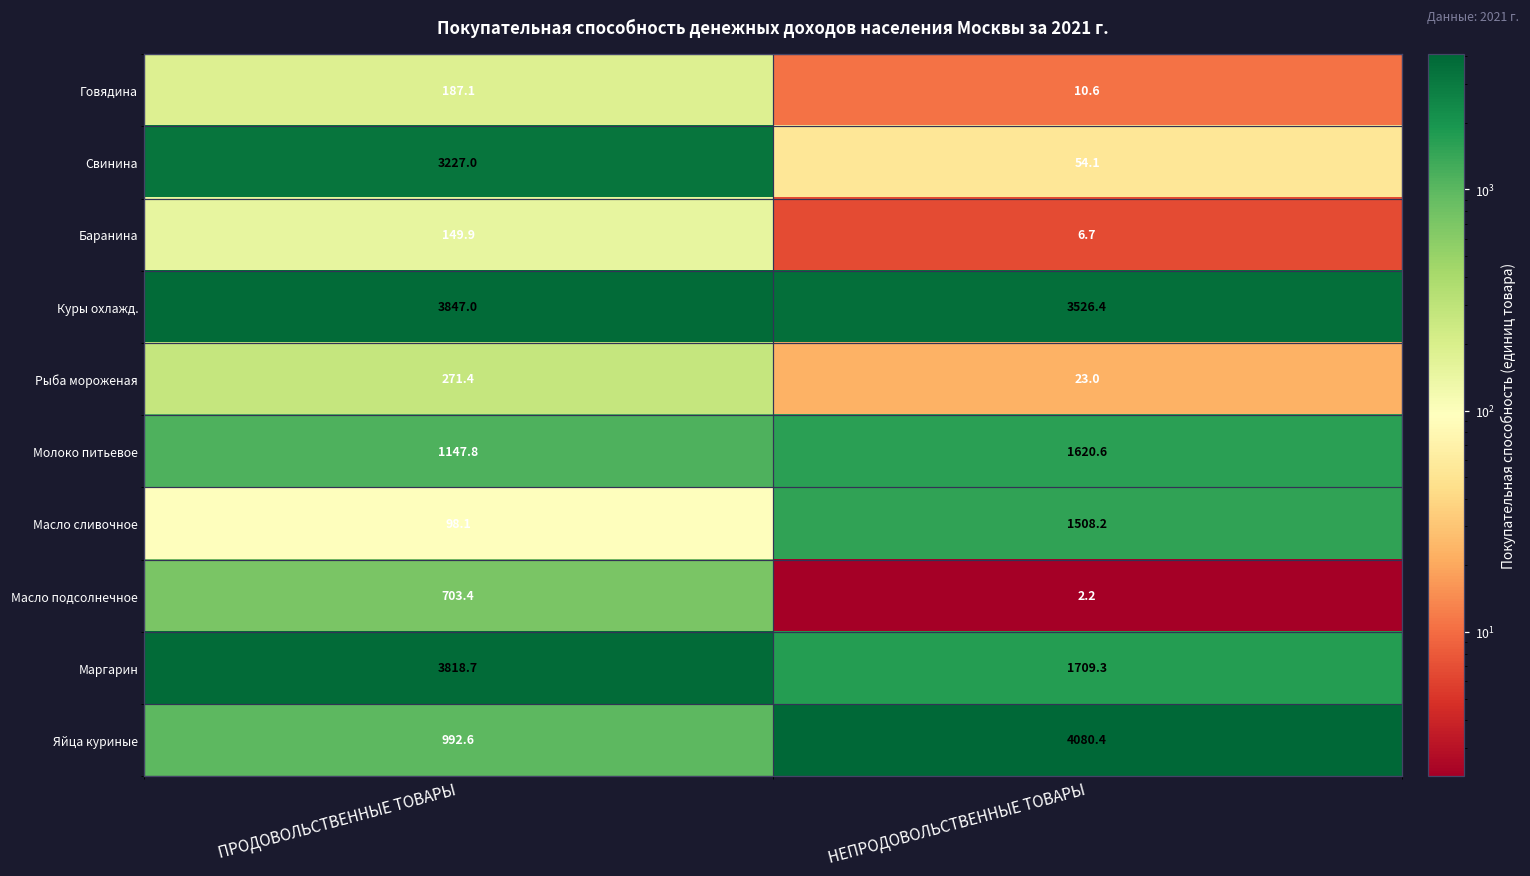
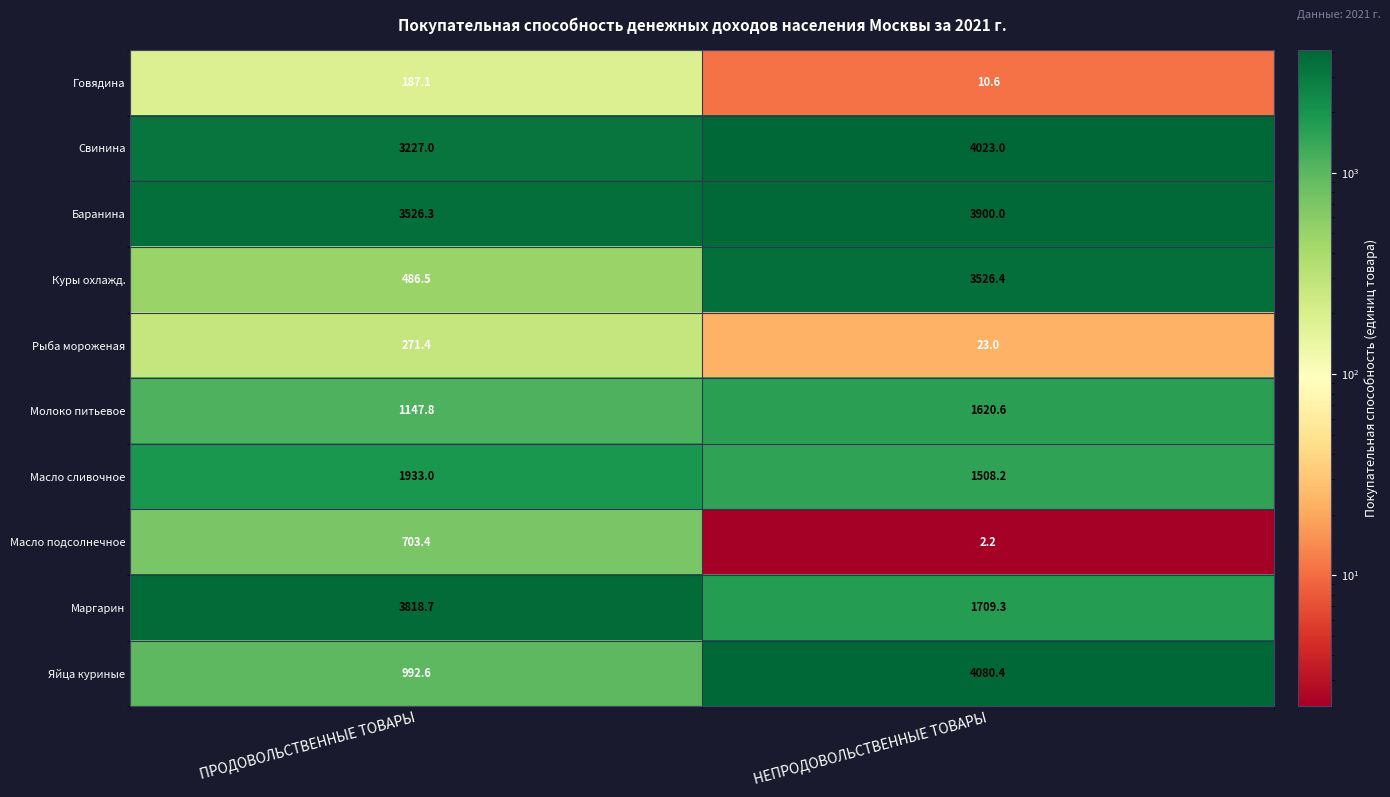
  {
    "Говядина": {
      "ПРОДОВОЛЬСТВЕННЫЕ ТОВАРЫ": 187.1,
      "НЕПРОДОВОЛЬСТВЕННЫЕ ТОВАРЫ": 10.6
    },
    "Свинина": {
      "ПРОДОВОЛЬСТВЕННЫЕ ТОВАРЫ": 3227.0,
-     "НЕПРОДОВОЛЬСТВЕННЫЕ ТОВАРЫ": 54.1
+     "НЕПРОДОВОЛЬСТВЕННЫЕ ТОВАРЫ": 4023.0
    },
    "Баранина": {
-     "ПРОДОВОЛЬСТВЕННЫЕ ТОВАРЫ": 149.9,
-     "НЕПРОДОВОЛЬСТВЕННЫЕ ТОВАРЫ": 6.7
+     "ПРОДОВОЛЬСТВЕННЫЕ ТОВАРЫ": 3526.3,
+     "НЕПРОДОВОЛЬСТВЕННЫЕ ТОВАРЫ": 3900.0
    },
    "Куры охлажд.": {
-     "ПРОДОВОЛЬСТВЕННЫЕ ТОВАРЫ": 3847.0,
+     "ПРОДОВОЛЬСТВЕННЫЕ ТОВАРЫ": 486.5,
      "НЕПРОДОВОЛЬСТВЕННЫЕ ТОВАРЫ": 3526.4
    },
    "Рыба мороженая": {
      "ПРОДОВОЛЬСТВЕННЫЕ ТОВАРЫ": 271.4,
      "НЕПРОДОВОЛЬСТВЕННЫЕ ТОВАРЫ": 23.0
    },
    "Молоко питьевое": {
      "ПРОДОВОЛЬСТВЕННЫЕ ТОВАРЫ": 1147.8,
      "НЕПРОДОВОЛЬСТВЕННЫЕ ТОВАРЫ": 1620.6
    },
    "Масло сливочное": {
-     "ПРОДОВОЛЬСТВЕННЫЕ ТОВАРЫ": 98.1,
+     "ПРОДОВОЛЬСТВЕННЫЕ ТОВАРЫ": 1933.0,
      "НЕПРОДОВОЛЬСТВЕННЫЕ ТОВАРЫ": 1508.2
    },
    "Масло подсолнечное": {
      "ПРОДОВОЛЬСТВЕННЫЕ ТОВАРЫ": 703.4,
      "НЕПРОДОВОЛЬСТВЕННЫЕ ТОВАРЫ": 2.2
    },
    "Маргарин": {
      "ПРОДОВОЛЬСТВЕННЫЕ ТОВАРЫ": 3818.7,
      "НЕПРОДОВОЛЬСТВЕННЫЕ ТОВАРЫ": 1709.3
    },
    "Яйца куриные": {
      "ПРОДОВОЛЬСТВЕННЫЕ ТОВАРЫ": 992.6,
      "НЕПРОДОВОЛЬСТВЕННЫЕ ТОВАРЫ": 4080.4
    }
  }
